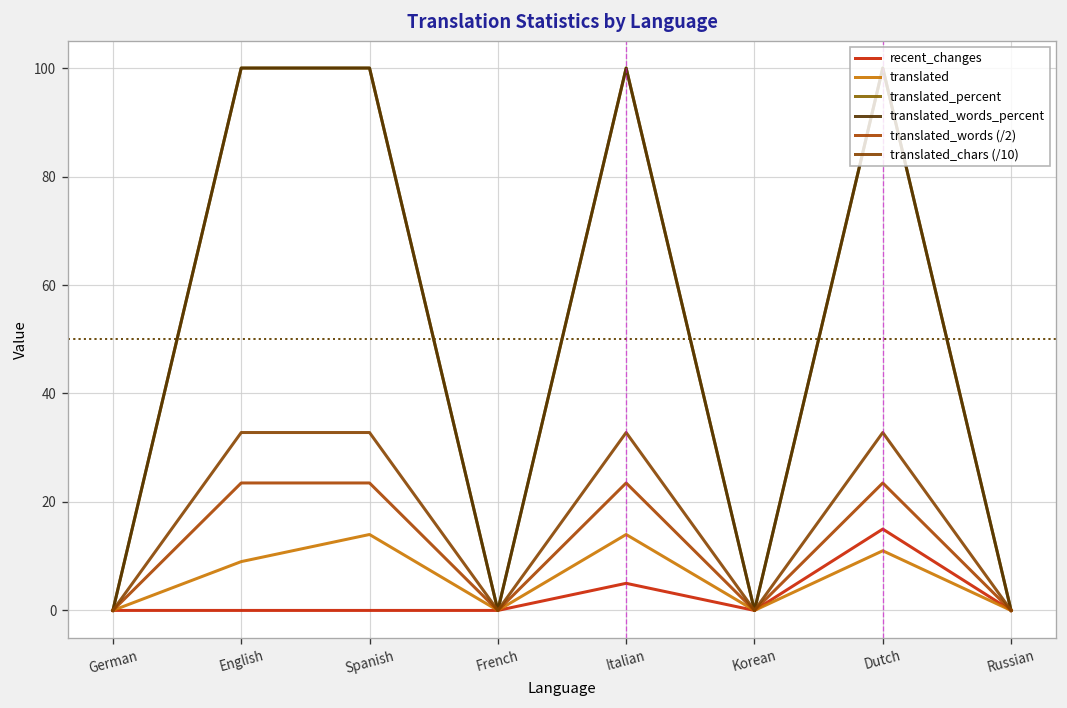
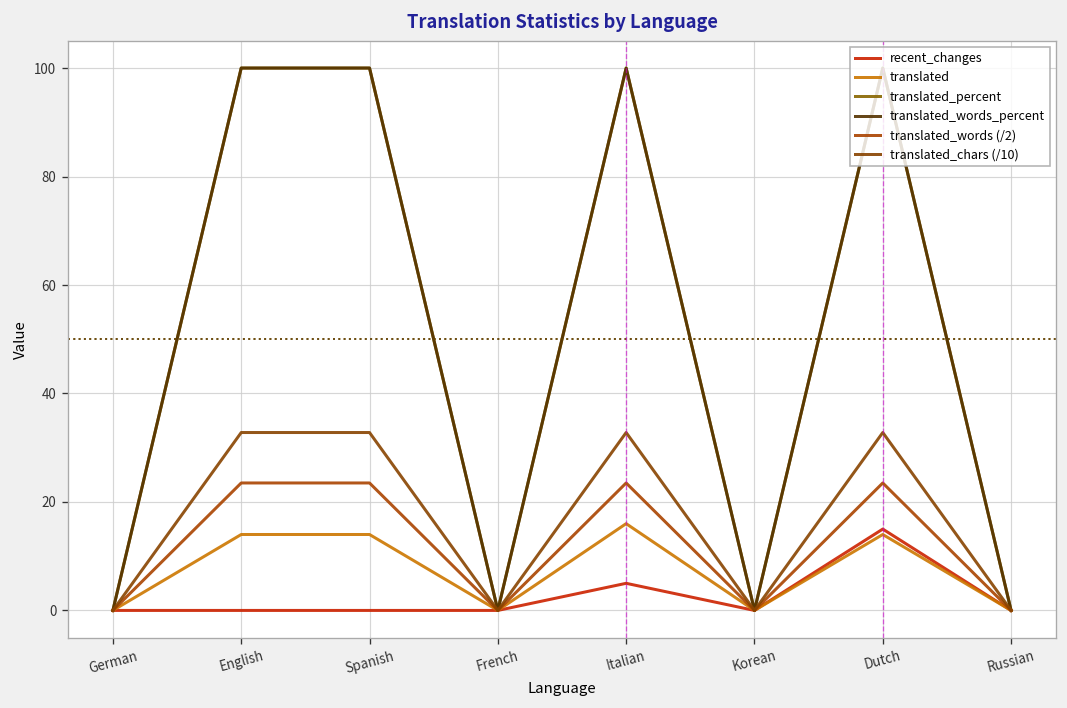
  {
    "translated": {
-     "English": 9,
+     "English": 14,
      "Spanish": 14,
-     "Italian": 14,
-     "Dutch": 11
+     "Italian": 16,
+     "Dutch": 14
    }
  }
